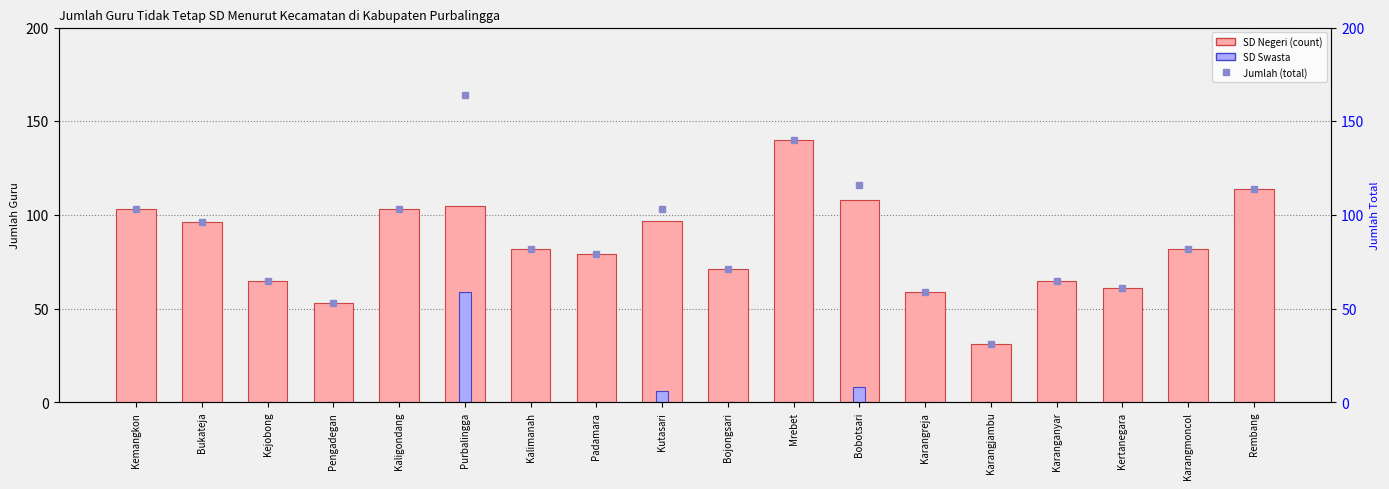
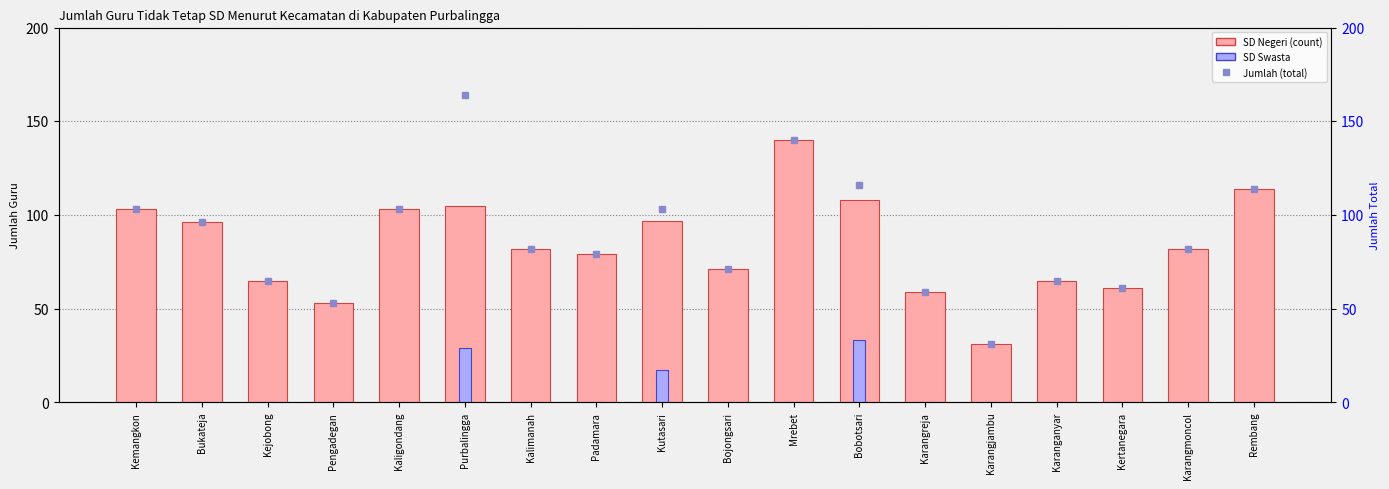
  {
    "SD Swasta": {
      "Kemangkon": 0,
      "Bukateja": 0,
      "Kejobong": 0,
      "Pengadegan": 0,
      "Kaligondang": 0,
-     "Purbalingga": 59,
+     "Purbalingga": 29,
      "Kalimanah": 0,
      "Padamara": 0,
-     "Kutasari": 6,
+     "Kutasari": 17,
      "Bojongsari": 0,
      "Mrebet": 0,
-     "Bobotsari": 8,
+     "Bobotsari": 33,
      "Karangreja": 0,
      "Karangjambu": 0,
      "Karanganyar": 0,
      "Kertanegara": 0,
      "Karangmoncol": 0,
      "Rembang": 0
    }
  }
